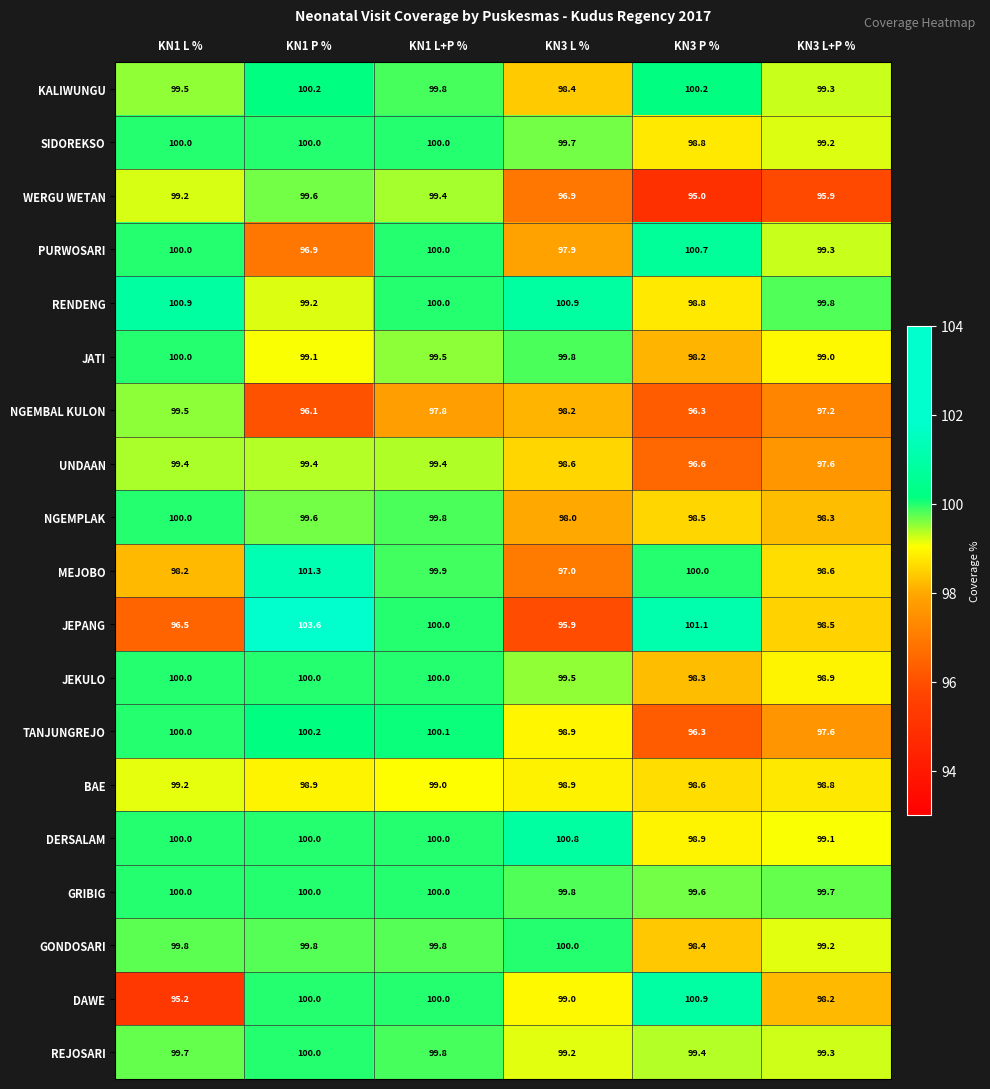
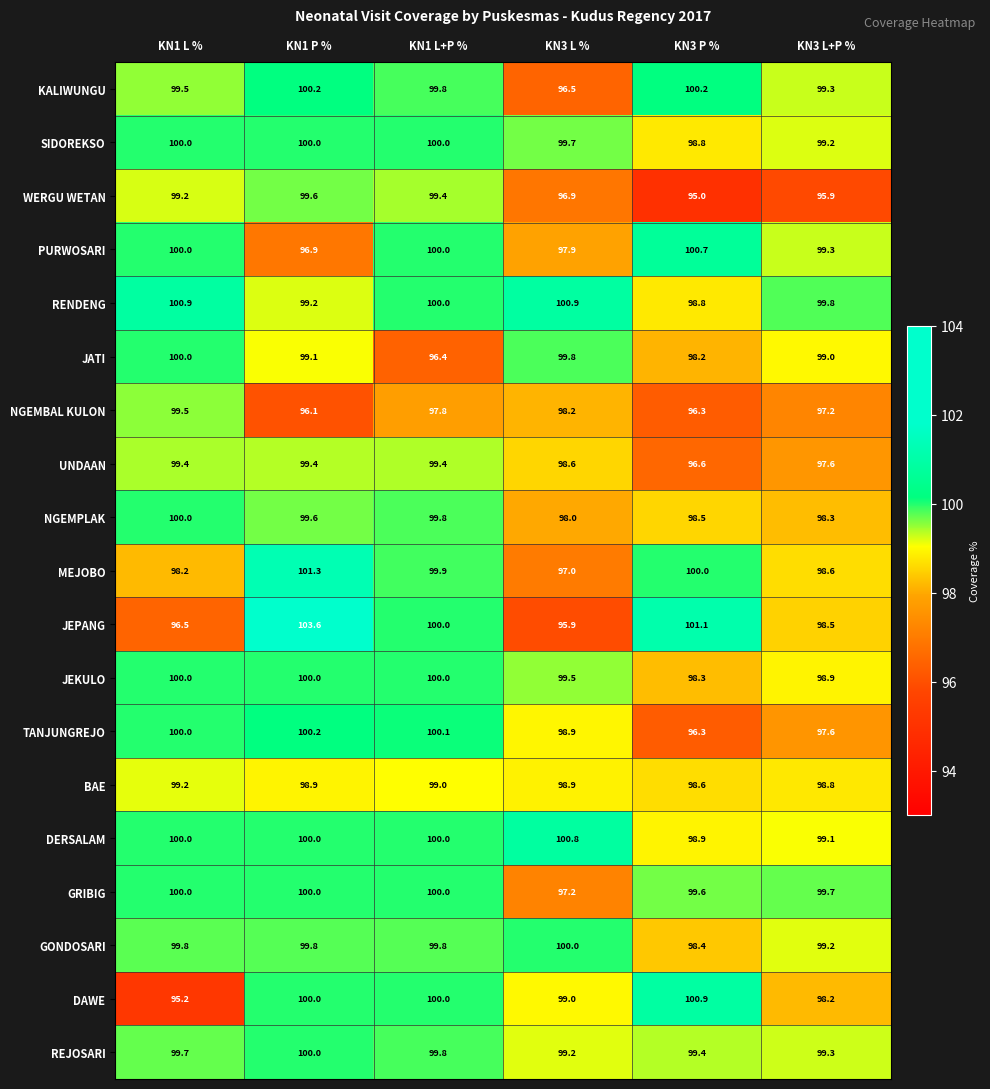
  {
    "KALIWUNGU": {
      "KN1 L %": 99.5,
      "KN1 P %": 100.2,
      "KN1 L+P %": 99.8,
-     "KN3 L %": 98.4,
+     "KN3 L %": 96.5,
      "KN3 P %": 100.2,
      "KN3 L+P %": 99.3
    },
    "SIDOREKSO": {
      "KN1 L %": 100.0,
      "KN1 P %": 100.0,
      "KN1 L+P %": 100.0,
      "KN3 L %": 99.7,
      "KN3 P %": 98.8,
      "KN3 L+P %": 99.2
    },
    "WERGU WETAN": {
      "KN1 L %": 99.2,
      "KN1 P %": 99.6,
      "KN1 L+P %": 99.4,
      "KN3 L %": 96.9,
      "KN3 P %": 95.0,
      "KN3 L+P %": 95.9
    },
    "PURWOSARI": {
      "KN1 L %": 100.0,
      "KN1 P %": 96.9,
      "KN1 L+P %": 100.0,
      "KN3 L %": 97.9,
      "KN3 P %": 100.7,
      "KN3 L+P %": 99.3
    },
    "RENDENG": {
      "KN1 L %": 100.9,
      "KN1 P %": 99.2,
      "KN1 L+P %": 100.0,
      "KN3 L %": 100.9,
      "KN3 P %": 98.8,
      "KN3 L+P %": 99.8
    },
    "JATI": {
      "KN1 L %": 100.0,
      "KN1 P %": 99.1,
-     "KN1 L+P %": 99.5,
+     "KN1 L+P %": 96.4,
      "KN3 L %": 99.8,
      "KN3 P %": 98.2,
      "KN3 L+P %": 99.0
    },
    "NGEMBAL KULON": {
      "KN1 L %": 99.5,
      "KN1 P %": 96.1,
      "KN1 L+P %": 97.8,
      "KN3 L %": 98.2,
      "KN3 P %": 96.3,
      "KN3 L+P %": 97.2
    },
    "UNDAAN": {
      "KN1 L %": 99.4,
      "KN1 P %": 99.4,
      "KN1 L+P %": 99.4,
      "KN3 L %": 98.6,
      "KN3 P %": 96.6,
      "KN3 L+P %": 97.6
    },
    "NGEMPLAK": {
      "KN1 L %": 100.0,
      "KN1 P %": 99.6,
      "KN1 L+P %": 99.8,
      "KN3 L %": 98.0,
      "KN3 P %": 98.5,
      "KN3 L+P %": 98.3
    },
    "MEJOBO": {
      "KN1 L %": 98.2,
      "KN1 P %": 101.3,
      "KN1 L+P %": 99.9,
      "KN3 L %": 97.0,
      "KN3 P %": 100.0,
      "KN3 L+P %": 98.6
    },
    "JEPANG": {
      "KN1 L %": 96.5,
      "KN1 P %": 103.6,
      "KN1 L+P %": 100.0,
      "KN3 L %": 95.9,
      "KN3 P %": 101.1,
      "KN3 L+P %": 98.5
    },
    "JEKULO": {
      "KN1 L %": 100.0,
      "KN1 P %": 100.0,
      "KN1 L+P %": 100.0,
      "KN3 L %": 99.5,
      "KN3 P %": 98.3,
      "KN3 L+P %": 98.9
    },
    "TANJUNGREJO": {
      "KN1 L %": 100.0,
      "KN1 P %": 100.2,
      "KN1 L+P %": 100.1,
      "KN3 L %": 98.9,
      "KN3 P %": 96.3,
      "KN3 L+P %": 97.6
    },
    "BAE": {
      "KN1 L %": 99.2,
      "KN1 P %": 98.9,
      "KN1 L+P %": 99.0,
      "KN3 L %": 98.9,
      "KN3 P %": 98.6,
      "KN3 L+P %": 98.8
    },
    "DERSALAM": {
      "KN1 L %": 100.0,
      "KN1 P %": 100.0,
      "KN1 L+P %": 100.0,
      "KN3 L %": 100.8,
      "KN3 P %": 98.9,
      "KN3 L+P %": 99.1
    },
    "GRIBIG": {
      "KN1 L %": 100.0,
      "KN1 P %": 100.0,
      "KN1 L+P %": 100.0,
-     "KN3 L %": 99.8,
+     "KN3 L %": 97.2,
      "KN3 P %": 99.6,
      "KN3 L+P %": 99.7
    },
    "GONDOSARI": {
      "KN1 L %": 99.8,
      "KN1 P %": 99.8,
      "KN1 L+P %": 99.8,
      "KN3 L %": 100.0,
      "KN3 P %": 98.4,
      "KN3 L+P %": 99.2
    },
    "DAWE": {
      "KN1 L %": 95.2,
      "KN1 P %": 100.0,
      "KN1 L+P %": 100.0,
      "KN3 L %": 99.0,
      "KN3 P %": 100.9,
      "KN3 L+P %": 98.2
    },
    "REJOSARI": {
      "KN1 L %": 99.7,
      "KN1 P %": 100.0,
      "KN1 L+P %": 99.8,
      "KN3 L %": 99.2,
      "KN3 P %": 99.4,
      "KN3 L+P %": 99.3
    }
  }
